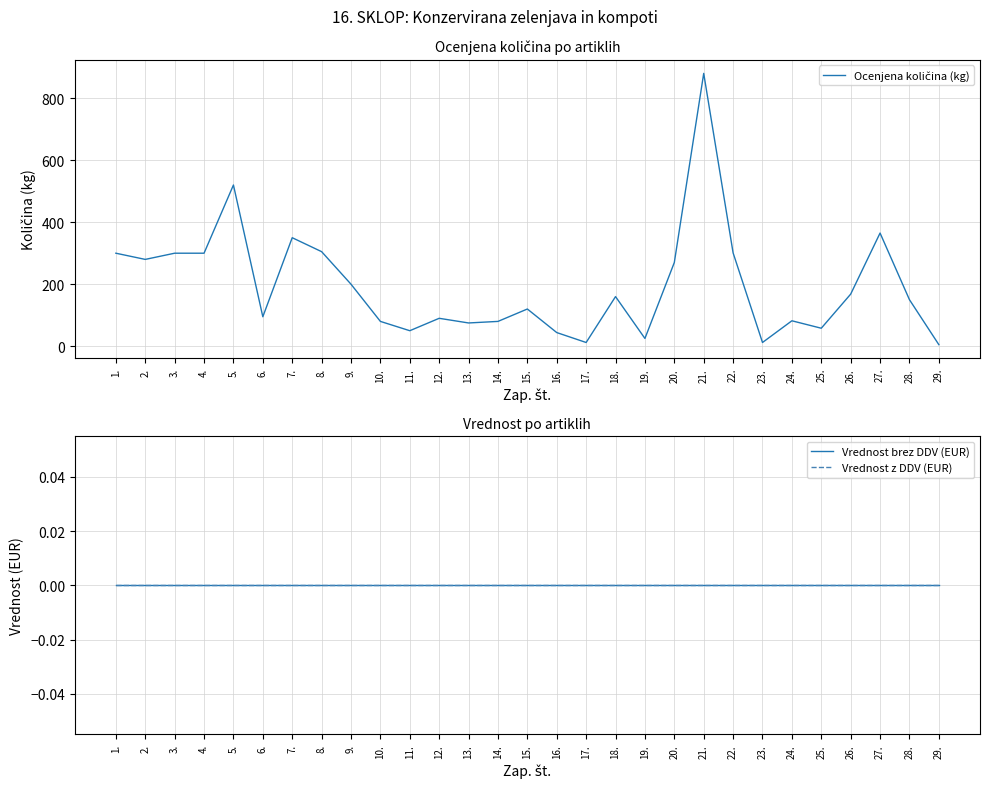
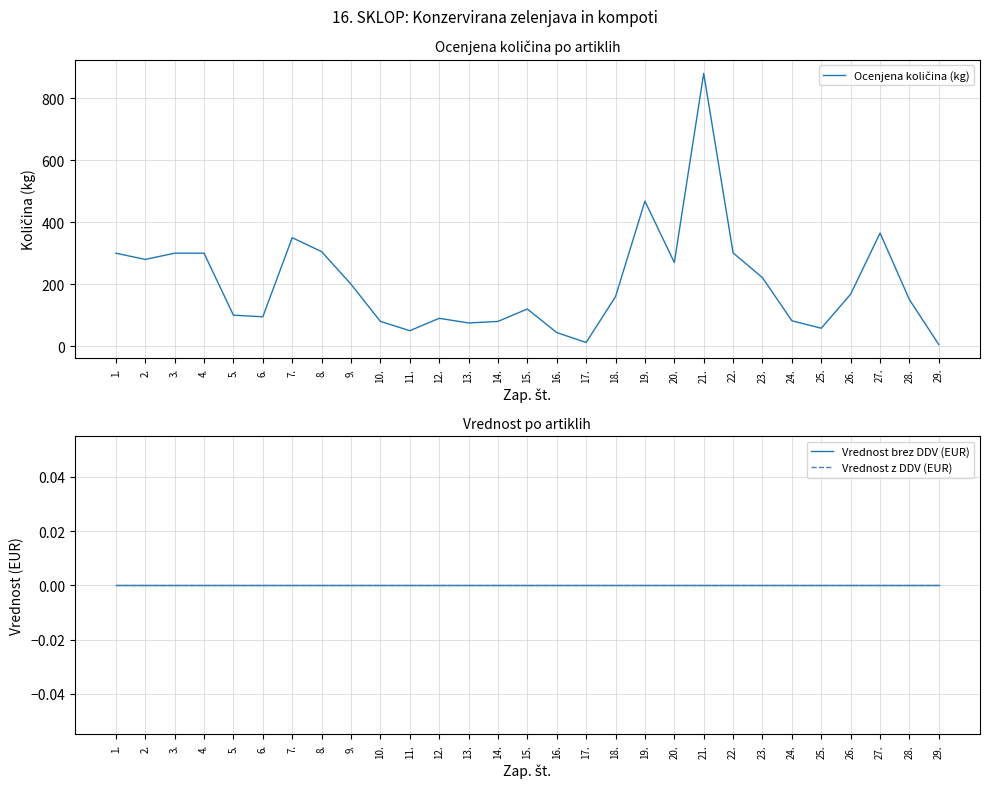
  {
    "Ocenjena količina po artiklih": {
      "1.": 300,
      "2.": 280,
      "3.": 300,
      "4.": 300,
-     "5.": 520,
+     "5.": 100,
      "6.": 100,
      "7.": 350,
      "8.": 310,
      "9.": 200,
      "10.": 80,
      "11.": 50,
      "12.": 90,
      "13.": 80,
      "14.": 80,
      "15.": 120,
      "16.": 40,
      "17.": 10,
      "18.": 160,
-     "19.": 30,
+     "19.": 470,
      "20.": 270,
      "21.": 880,
      "22.": 300,
-     "23.": 10,
+     "23.": 220,
      "24.": 80,
      "25.": 60,
      "26.": 170,
      "27.": 370,
      "28.": 150,
      "29.": 10
    },
    "Vrednost po artiklih": {
      "1.": 0.000,
      "2.": 0.000,
      "3.": 0.000,
      "4.": 0.000,
      "5.": 0.000,
      "6.": 0.000,
      "7.": 0.000,
      "8.": 0.000,
      "9.": 0.000,
      "10.": 0.000,
      "11.": 0.000,
      "12.": 0.000,
      "13.": 0.000,
      "14.": 0.000,
      "15.": 0.000,
      "16.": 0.000,
      "17.": 0.000,
      "18.": 0.000,
      "19.": 0.000,
      "20.": 0.000,
      "21.": 0.000,
      "22.": 0.000,
      "23.": 0.000,
      "24.": 0.000,
      "25.": 0.000,
      "26.": 0.000,
      "27.": 0.000,
      "28.": 0.000,
      "29.": 0.000
    }
  }
